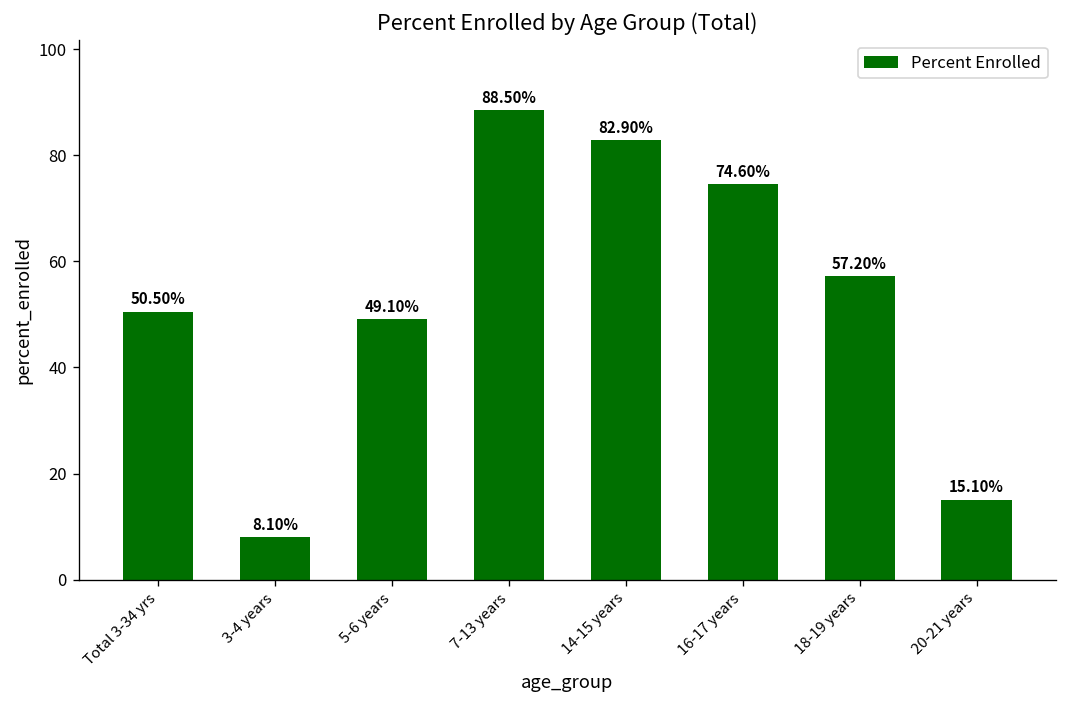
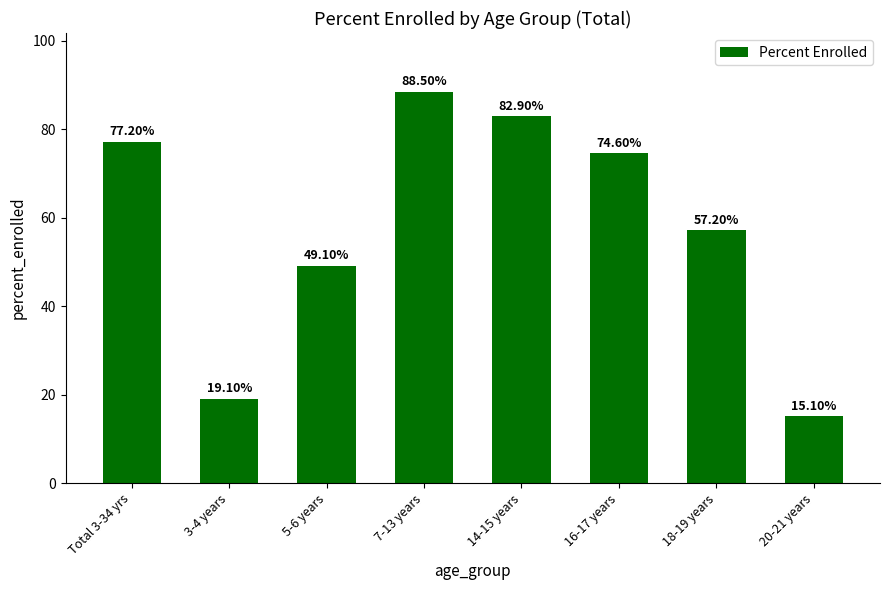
  {
-   "Total 3-34 yrs": "50.50%",
-   "3-4 years": "8.10%",
+   "Total 3-34 yrs": "77.20%",
+   "3-4 years": "19.10%",
    "5-6 years": "49.10%",
    "7-13 years": "88.50%",
    "14-15 years": "82.90%",
    "16-17 years": "74.60%",
    "18-19 years": "57.20%",
    "20-21 years": "15.10%"
  }
